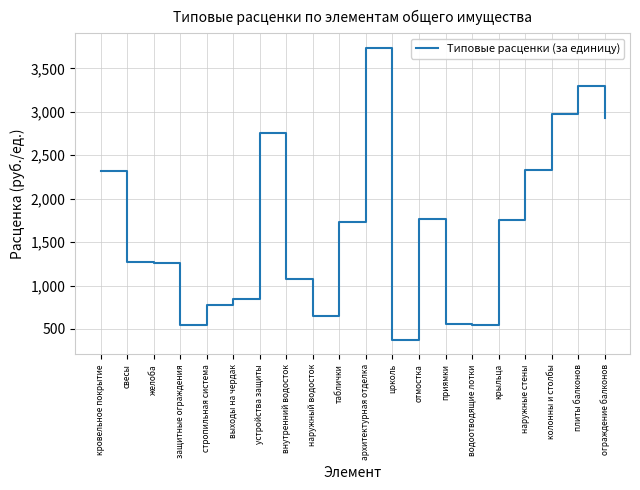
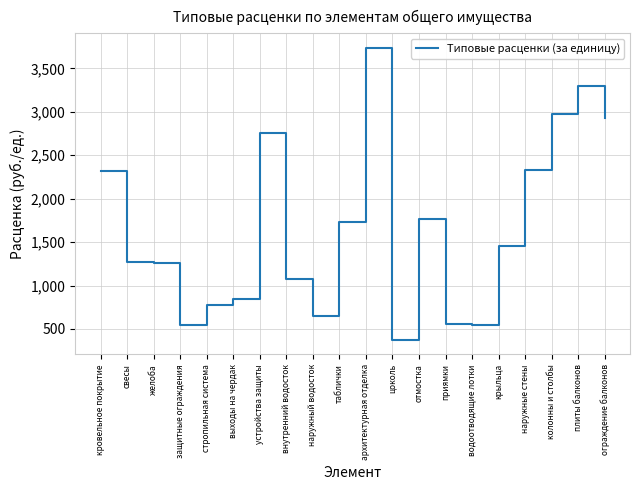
  {
    "кровельное покрытие": "2,300",
    "свесы": "1,300",
    "желоба": "1,300",
    "защитные ограждения": "500",
    "стропильная система": "800",
    "выходы на чердак": "800",
    "устройства защиты": "2,800",
    "внутренний водосток": "1,100",
    "наружный водосток": "600",
    "таблички": "1,700",
    "архитектурная отделка": "3,700",
    "цоколь": "400",
    "отмостка": "1,800",
    "приямки": "600",
    "водоотводящие лотки": "500",
-   "крыльца": "1,800",
+   "крыльца": "1,500",
    "наружные стены": "2,300",
    "колонны и столбы": "3,000",
    "плиты балконов": "3,300",
    "ограждение балконов": "2,900"
  }
